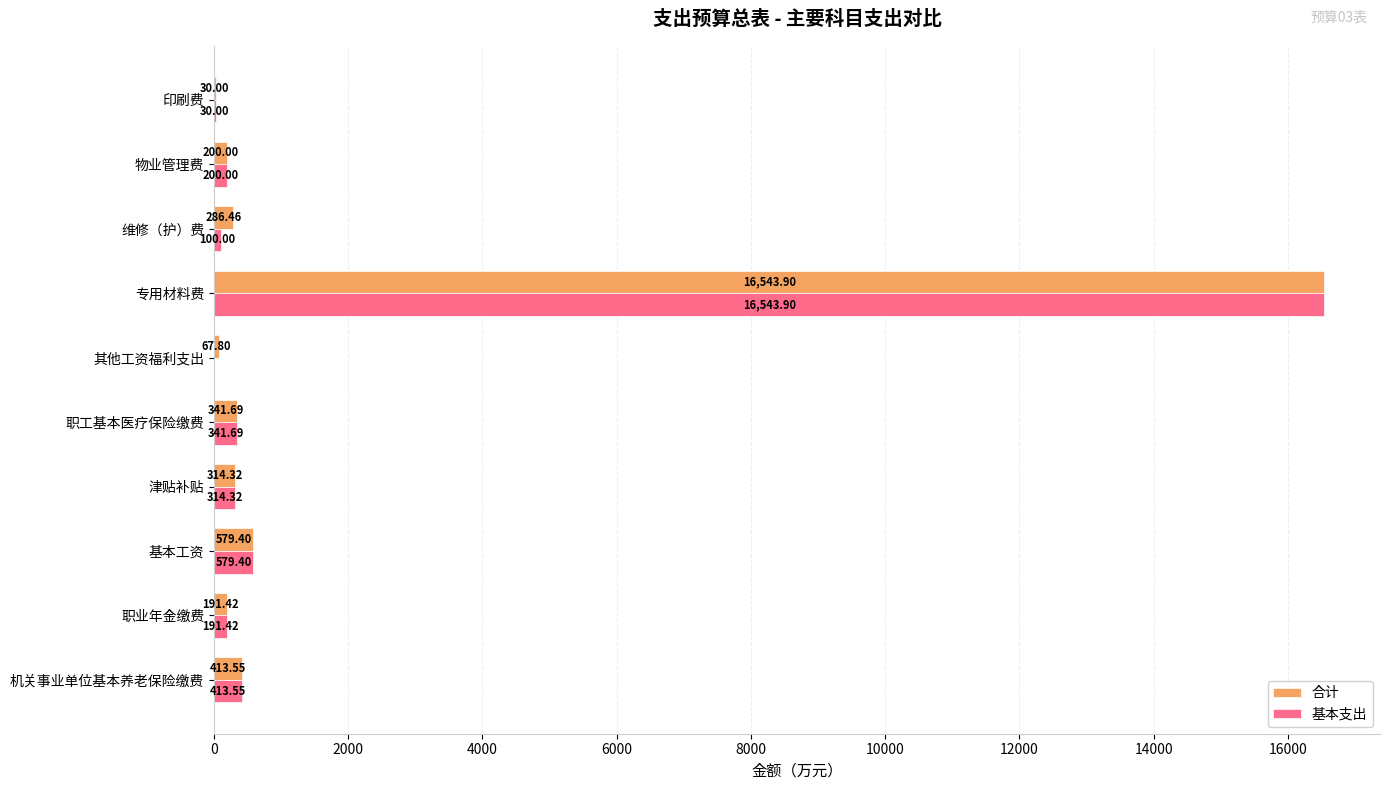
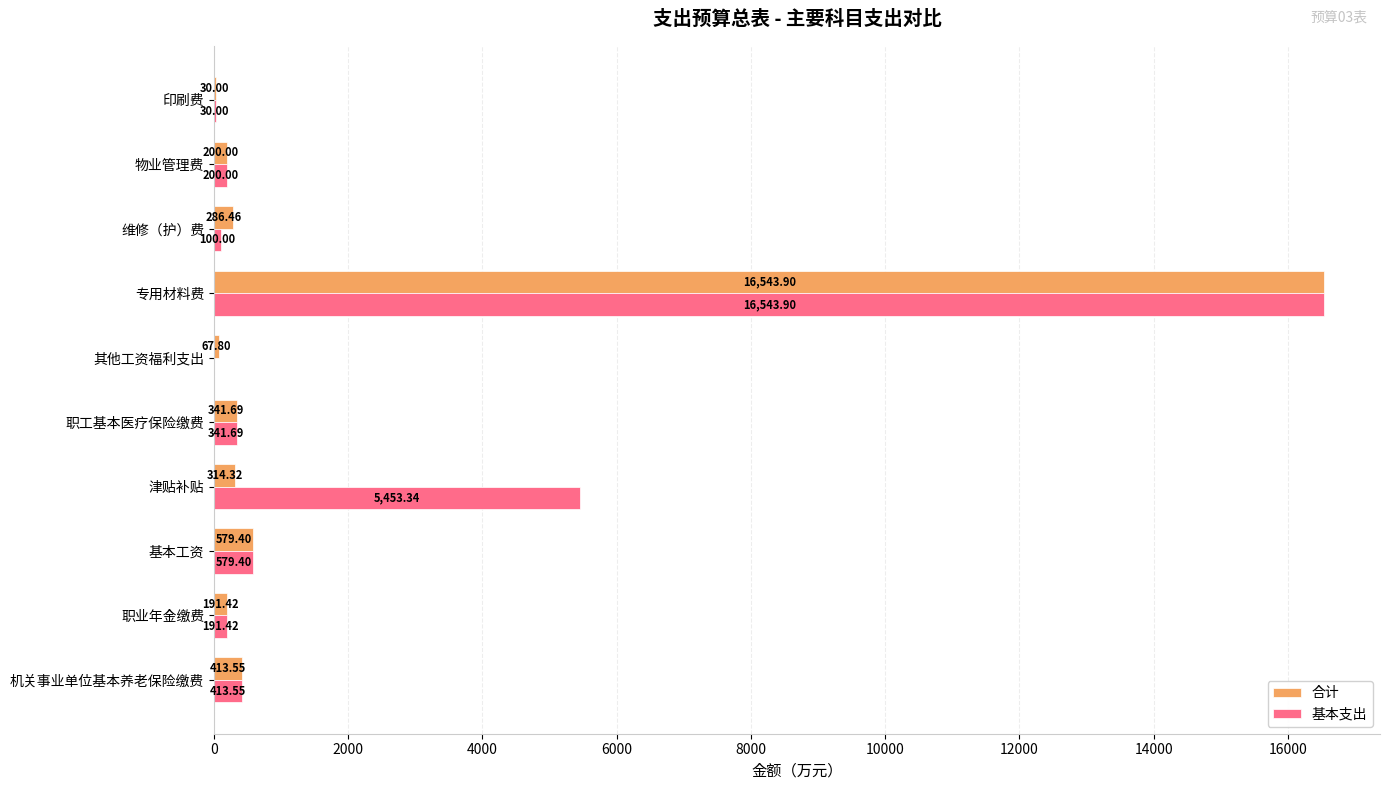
  {
    "合计": {
      "印刷费": "30.00",
      "物业管理费": "200.00",
      "维修（护）费": "286.46",
      "专用材料费": "16,543.90",
      "其他工资福利支出": "67.80",
      "职工基本医疗保险缴费": "341.69",
      "津贴补贴": "314.32",
      "基本工资": "579.40",
      "职业年金缴费": "191.42",
      "机关事业单位基本养老保险缴费": "413.55"
    },
    "基本支出": {
      "印刷费": "30.00",
      "物业管理费": "200.00",
      "维修（护）费": "100.00",
      "专用材料费": "16,543.90",
      "职工基本医疗保险缴费": "341.69",
-     "津贴补贴": "314.32",
+     "津贴补贴": "5,453.34",
      "基本工资": "579.40",
      "职业年金缴费": "191.42",
      "机关事业单位基本养老保险缴费": "413.55"
    }
  }
